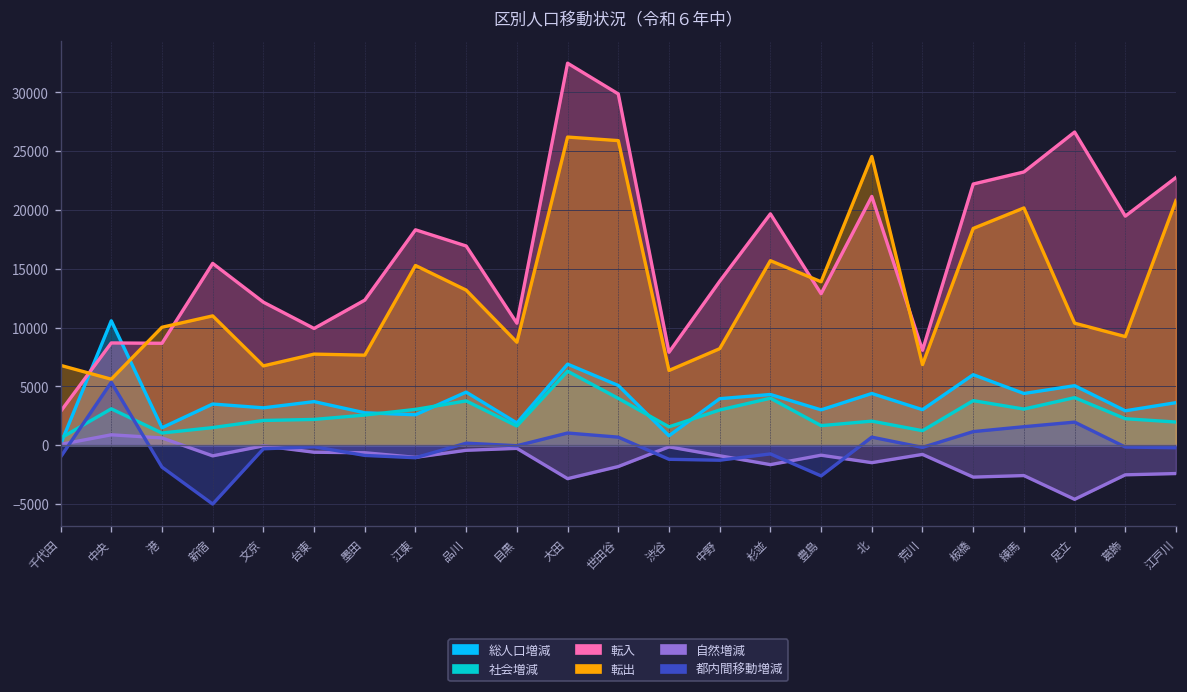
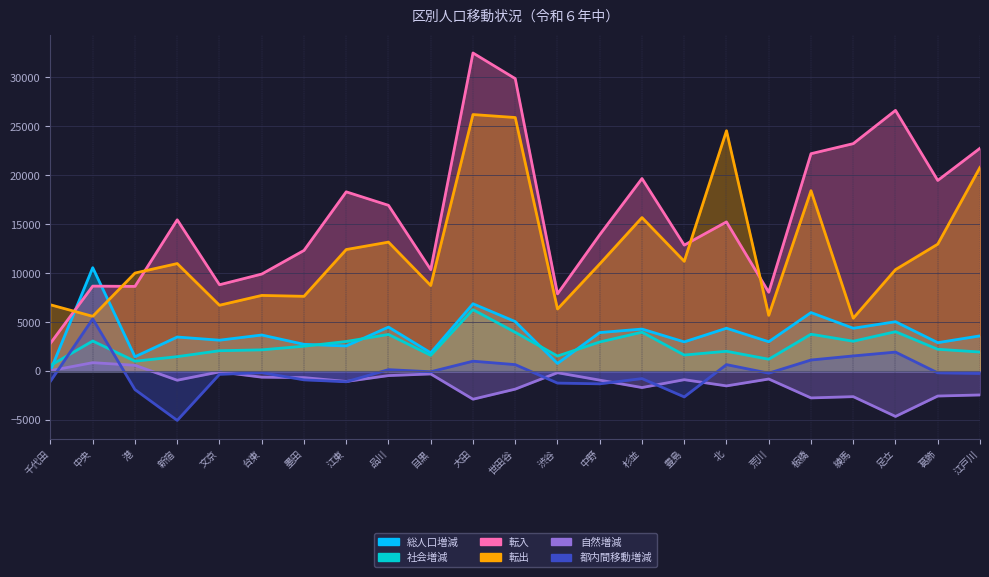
  {
    "転入": {
      "千代田": 3000,
      "中央": 9000,
      "港": 9000,
      "新宿": 15000,
-     "文京": 12000,
+     "文京": 9000,
      "台東": 10000,
      "墨田": 12000,
      "江東": 18000,
      "品川": 17000,
      "目黒": 10000,
      "大田": 32000,
      "世田谷": 30000,
      "渋谷": 8000,
      "中野": 14000,
      "杉並": 20000,
      "豊島": 13000,
-     "北": 21000,
+     "北": 15000,
      "荒川": 8000,
      "板橋": 22000,
      "練馬": 23000,
      "足立": 27000,
      "葛飾": 19000,
      "江戸川": 23000
    },
    "転出": {
      "千代田": 7000,
      "中央": 6000,
      "港": 10000,
      "新宿": 11000,
      "文京": 7000,
      "台東": 8000,
      "墨田": 8000,
-     "江東": 15000,
+     "江東": 12000,
      "品川": 13000,
      "目黒": 9000,
      "大田": 26000,
      "世田谷": 26000,
      "渋谷": 6000,
-     "中野": 8000,
+     "中野": 11000,
      "杉並": 16000,
-     "豊島": 14000,
+     "豊島": 11000,
      "北": 25000,
-     "荒川": 7000,
+     "荒川": 6000,
      "板橋": 18000,
-     "練馬": 20000,
+     "練馬": 5000,
      "足立": 10000,
-     "葛飾": 9000,
+     "葛飾": 13000,
      "江戸川": 21000
    }
  }
